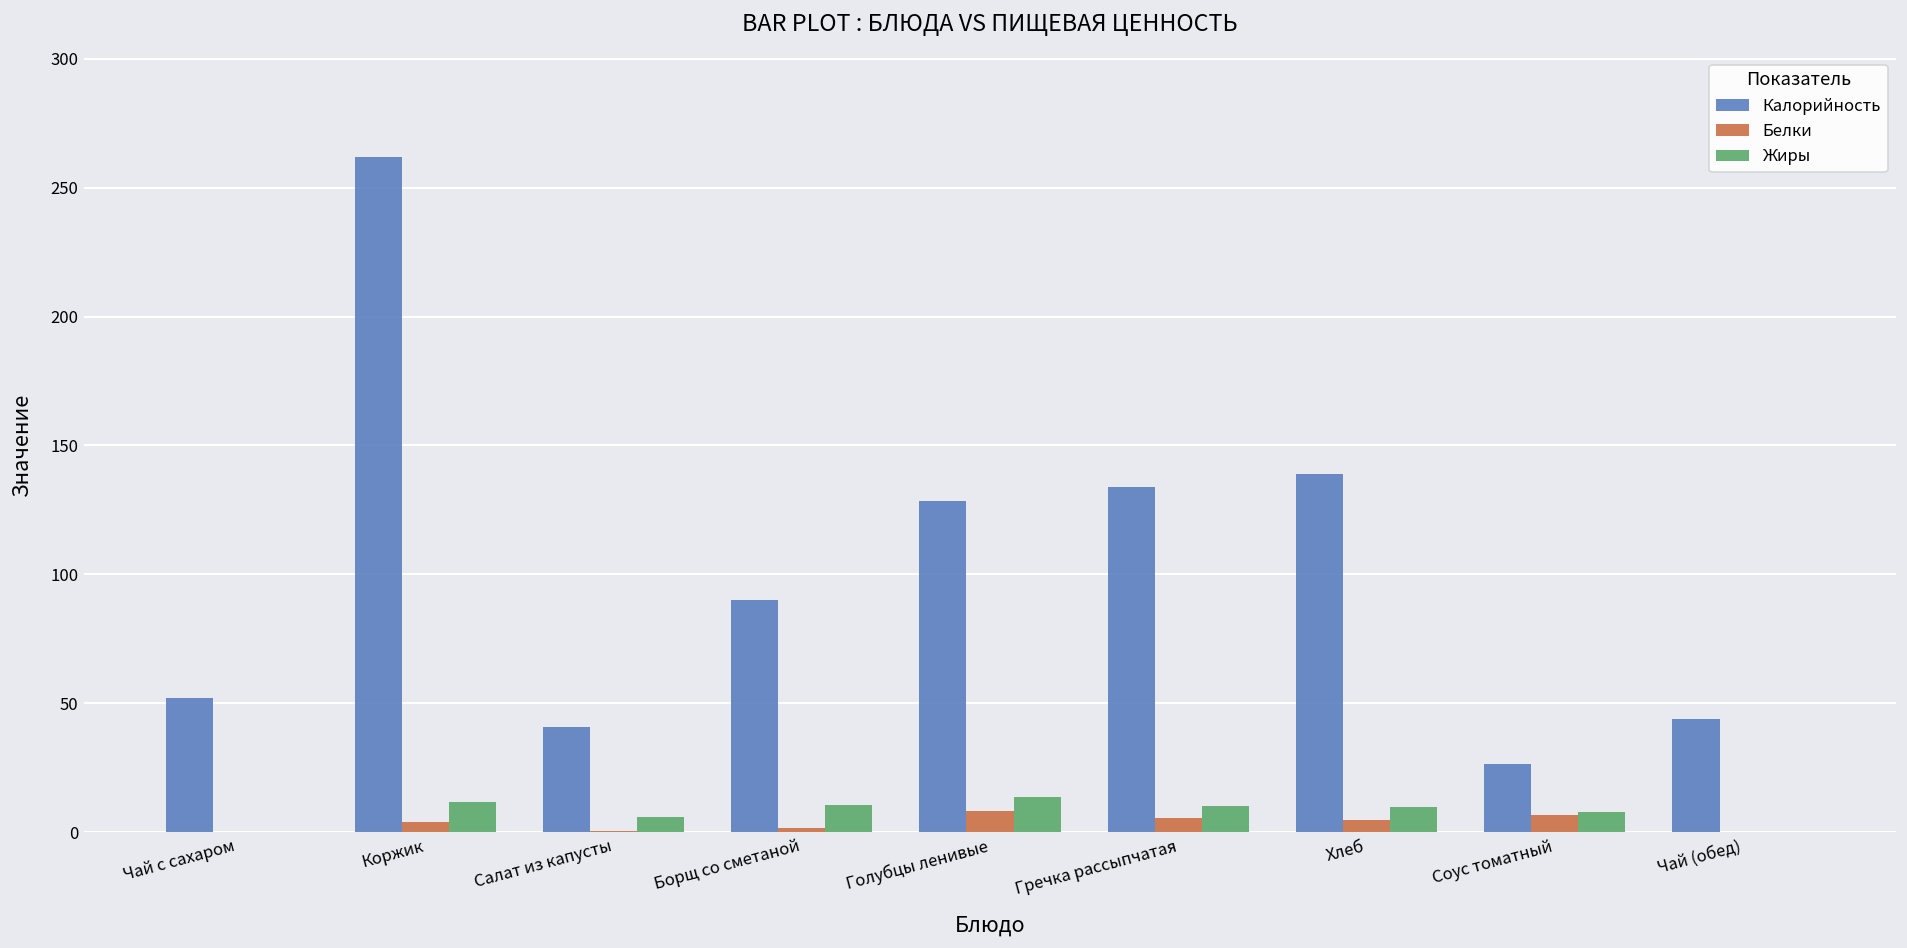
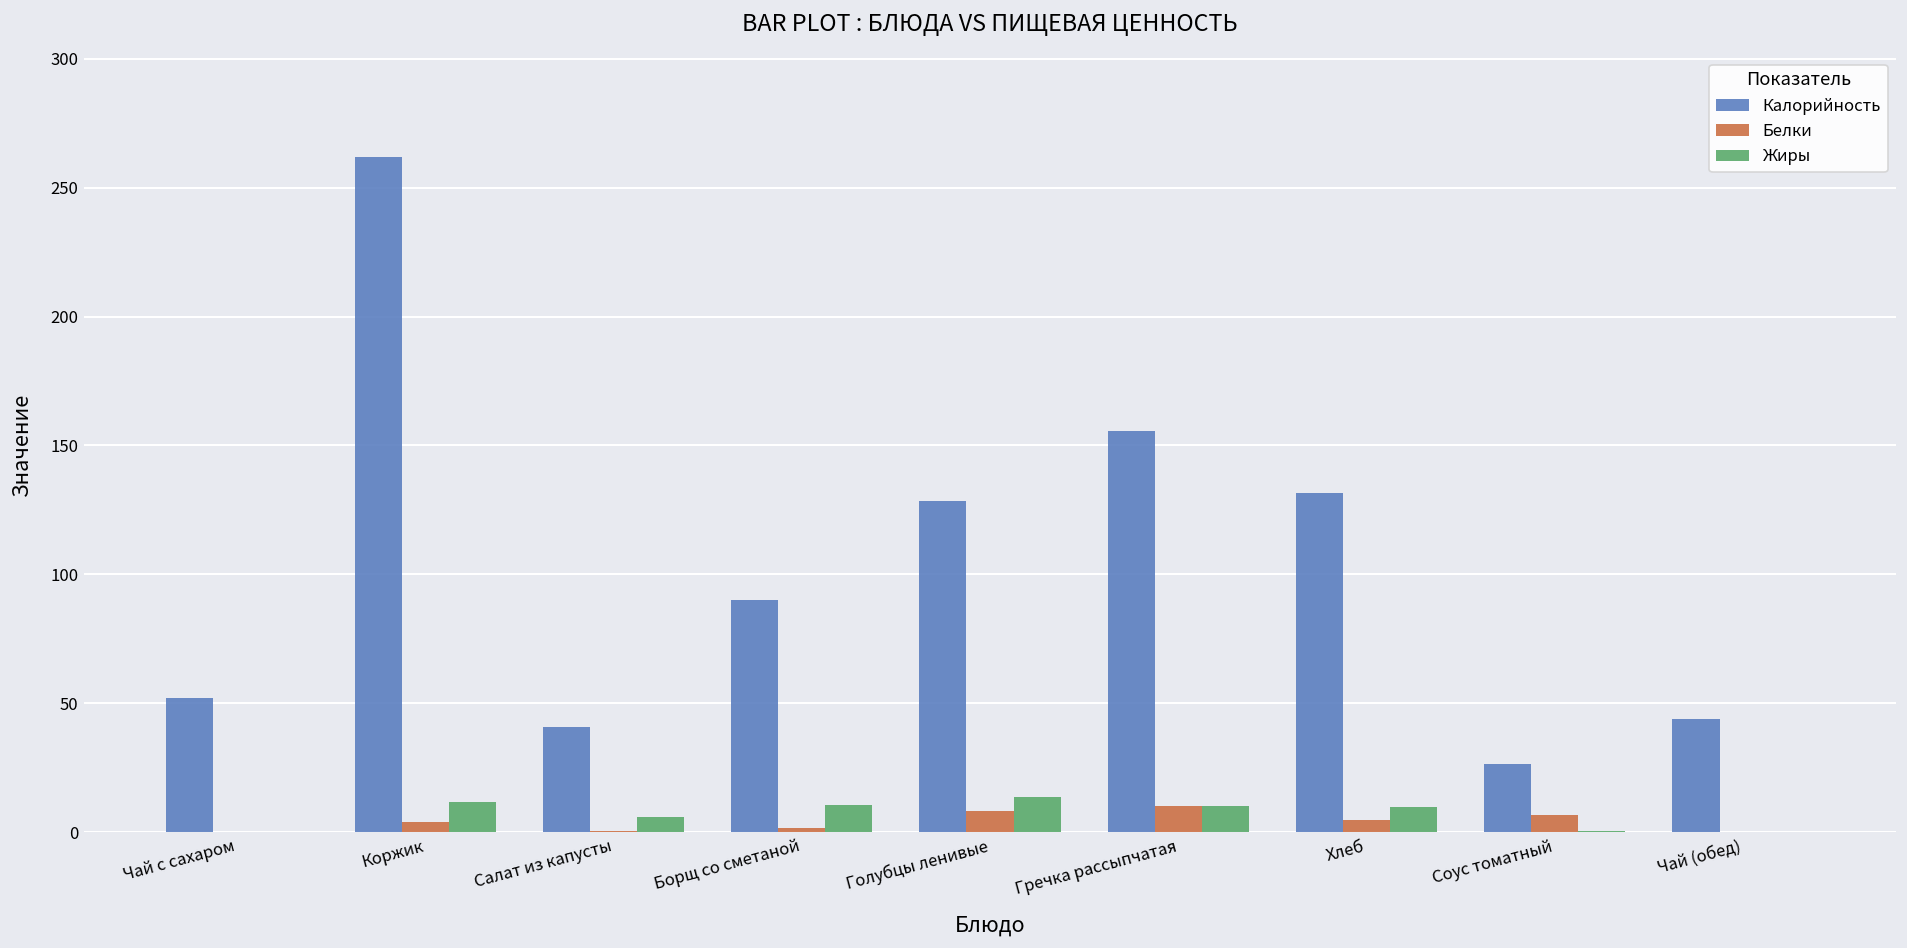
  {
    "Калорийность": {
      "Чай с сахаром": 52,
      "Коржик": 262,
      "Салат из капусты": 41,
      "Борщ со сметаной": 90,
      "Голубцы ленивые": 128,
-     "Гречка рассыпчатая": 134,
-     "Хлеб": 139,
+     "Гречка рассыпчатая": 156,
+     "Хлеб": 131,
      "Соус томатный": 27,
      "Чай (обед)": 44
    },
    "Белки": {
      "Чай с сахаром": 0,
      "Коржик": 4,
      "Борщ со сметаной": 2,
      "Голубцы ленивые": 8,
-     "Гречка рассыпчатая": 6,
+     "Гречка рассыпчатая": 10,
      "Хлеб": 5,
      "Соус томатный": 7,
      "Чай (обед)": 0
    },
    "Жиры": {
      "Чай с сахаром": 0,
      "Коржик": 12,
      "Салат из капусты": 6,
      "Борщ со сметаной": 11,
      "Голубцы ленивые": 14,
      "Гречка рассыпчатая": 10,
      "Хлеб": 10,
-     "Соус томатный": 8,
+     "Соус томатный": 1,
      "Чай (обед)": 0
    }
  }
